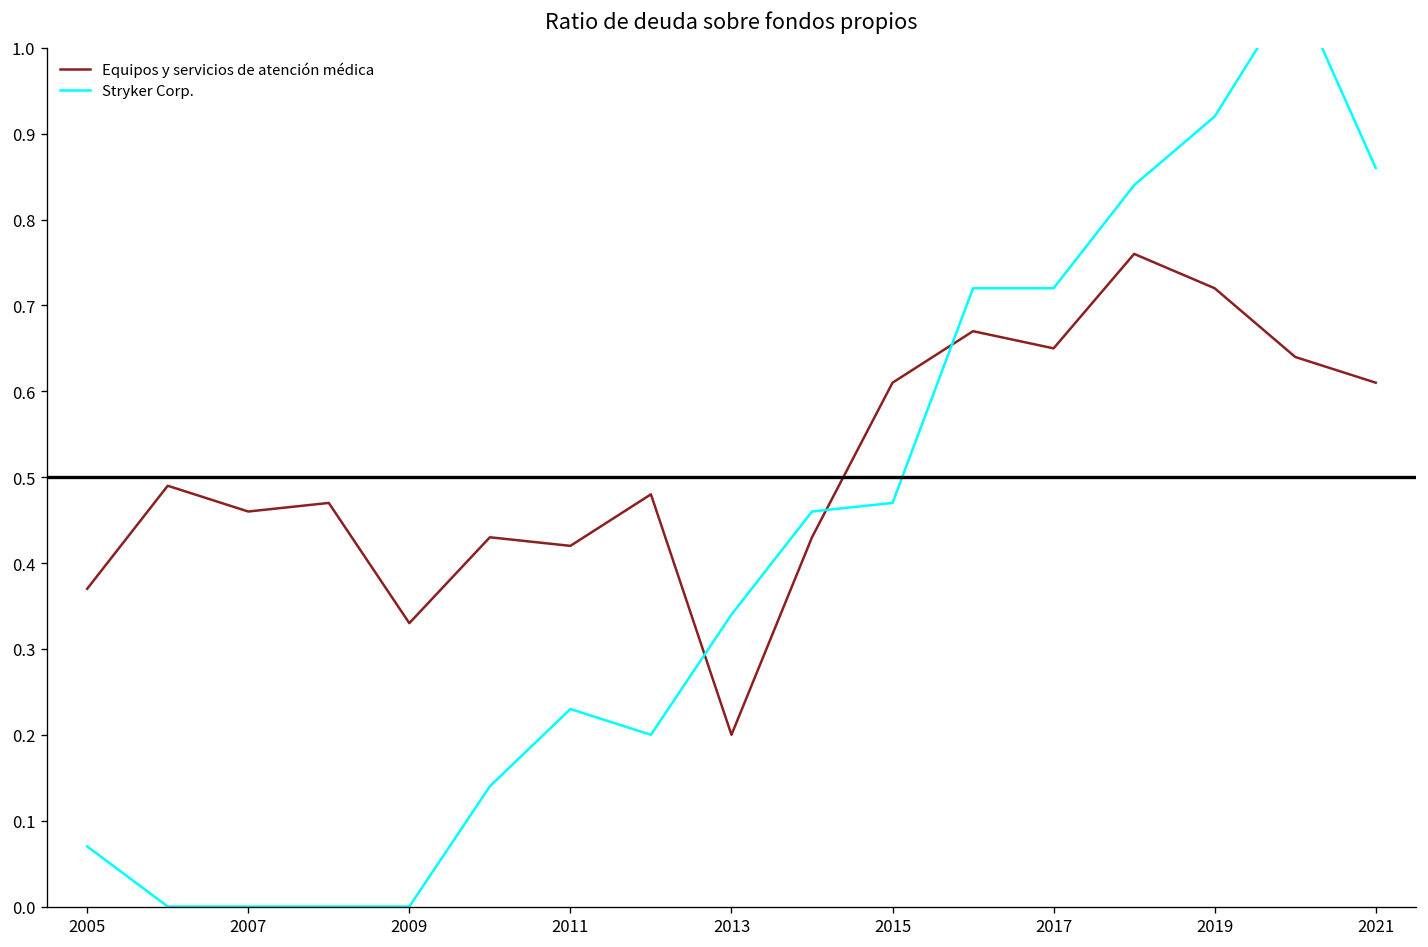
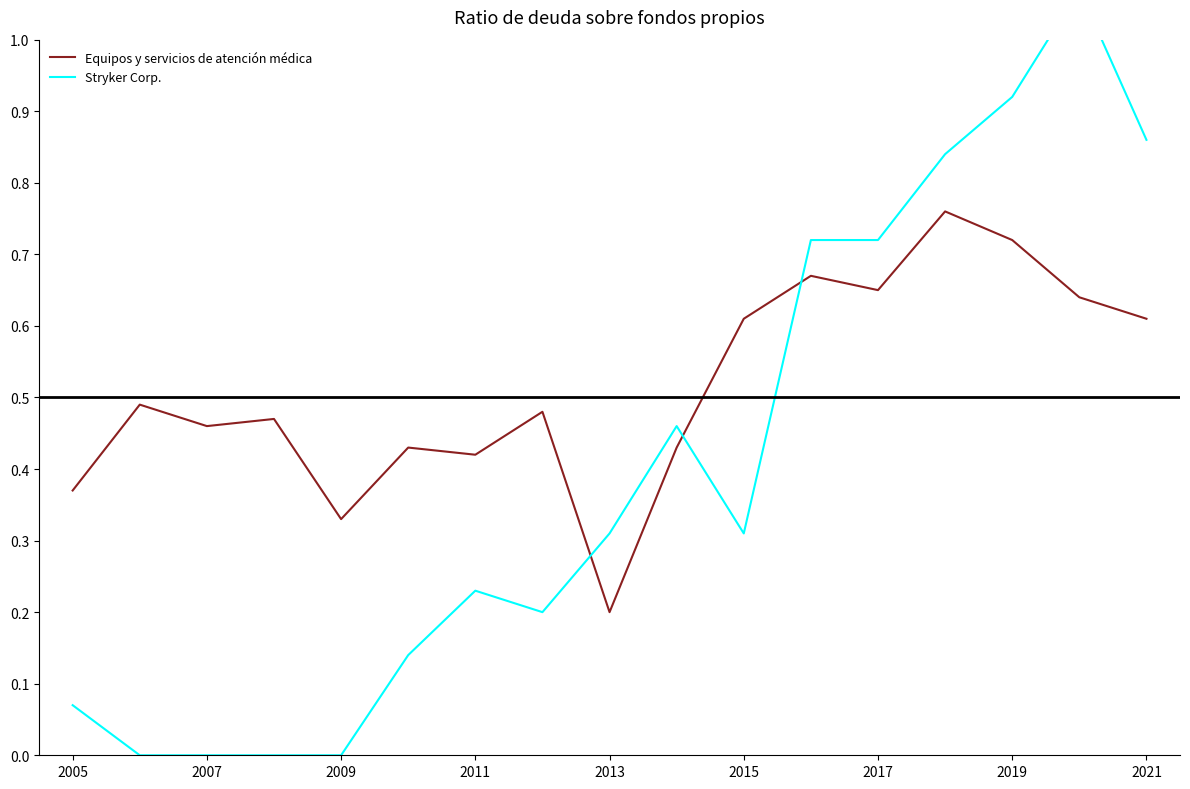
  {
    "Equipos y servicios de atención médica": {
      "2005": 0.37,
      "2007": 0.46,
      "2009": 0.33,
      "2011": 0.42,
      "2013": 0.20,
      "2015": 0.61,
      "2017": 0.65,
      "2019": 0.72,
      "2021": 0.61
    },
    "Stryker Corp.": {
      "2005": 0.07,
      "2007": 0.00,
      "2009": 0.00,
      "2011": 0.23,
-     "2013": 0.34,
-     "2015": 0.47,
+     "2013": 0.31,
+     "2015": 0.31,
      "2017": 0.72,
      "2019": 0.92,
      "2021": 0.86
    }
  }
